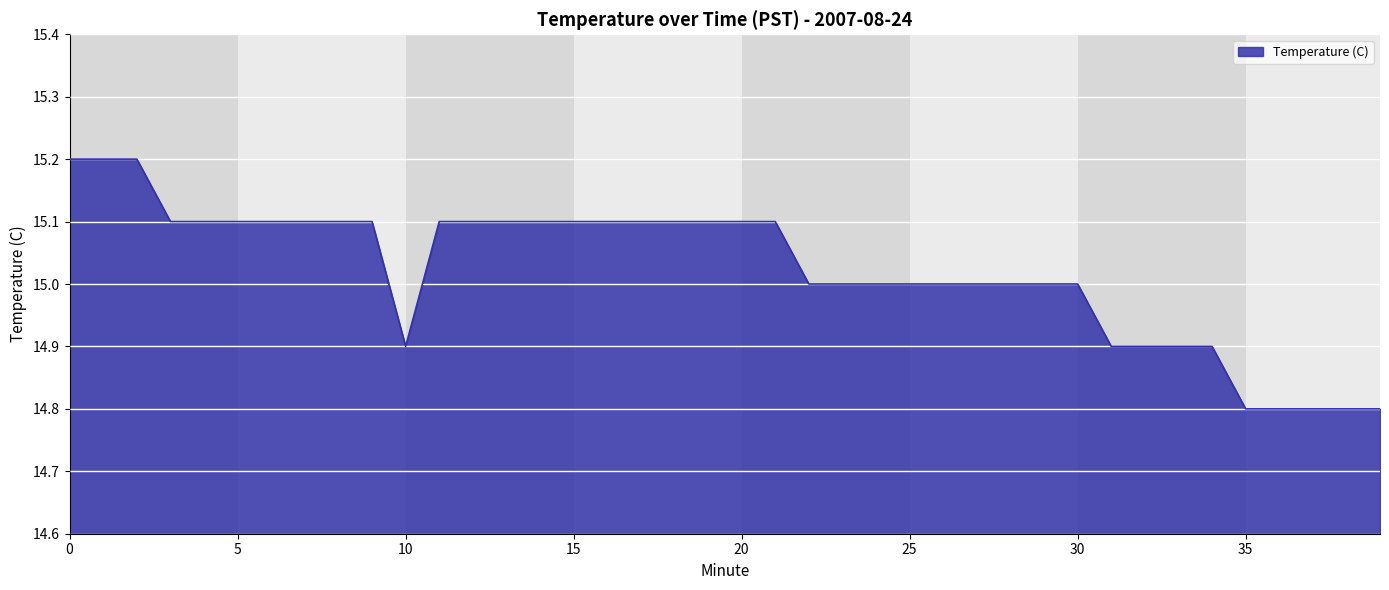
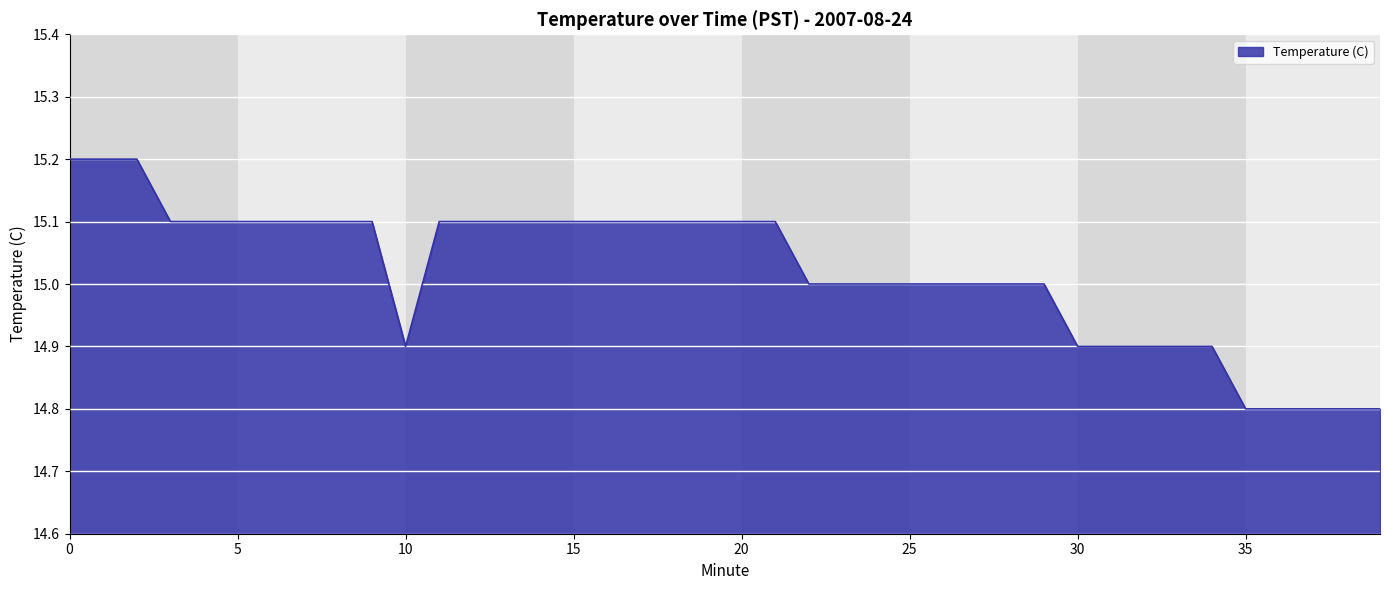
  {
    "0": 15.2,
    "5": 15.1,
    "10": 14.9,
    "15": 15.1,
    "20": 15.1,
    "25": 15.0,
-   "30": 15.0,
+   "30": 14.9,
    "35": 14.8
  }
